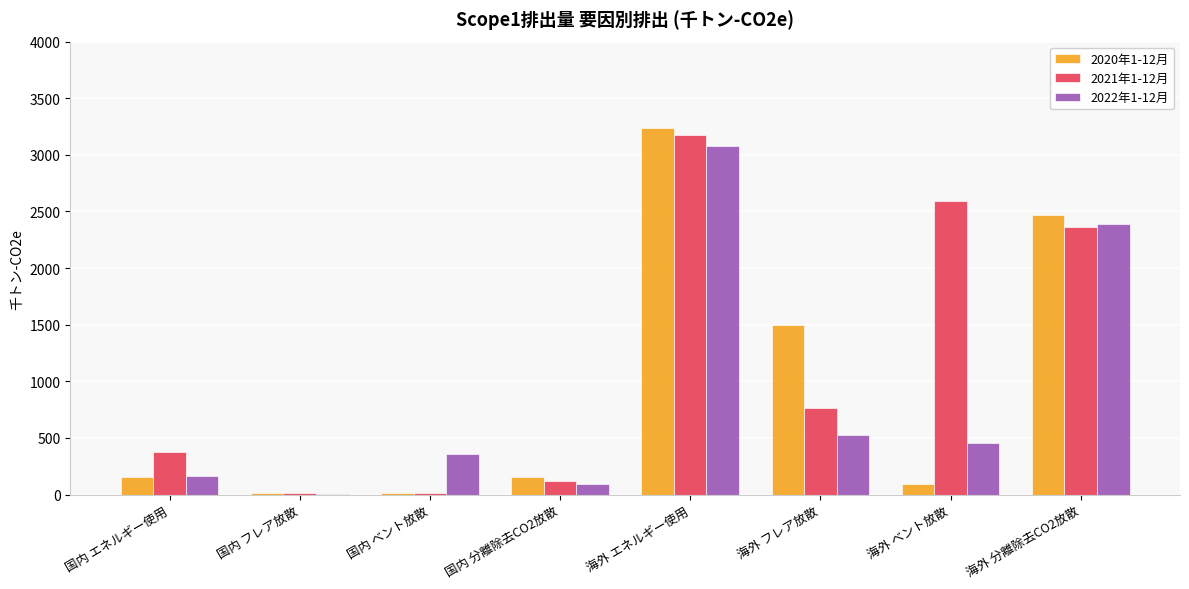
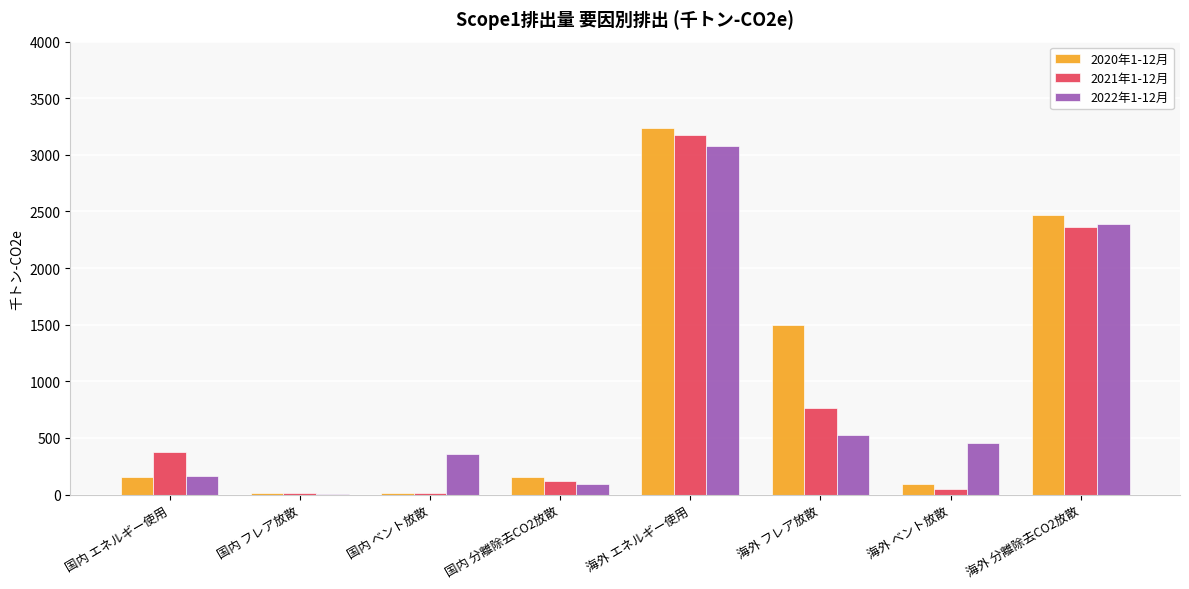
  {
    "2020年1-12月": {
      "国内 エネルギー使用": 150,
      "国内 分離除去CO2放散": 150,
      "海外 エネルギー使用": 3240,
      "海外 フレア放散": 1500,
      "海外 ベント放散": 100,
      "海外 分離除去CO2放散": 2470
    },
    "2021年1-12月": {
      "国内 エネルギー使用": 380,
      "国内 分離除去CO2放散": 120,
      "海外 エネルギー使用": 3180,
      "海外 フレア放散": 770,
-     "海外 ベント放散": 2590,
+     "海外 ベント放散": 50,
      "海外 分離除去CO2放散": 2360
    },
    "2022年1-12月": {
      "国内 エネルギー使用": 170,
      "国内 ベント放散": 360,
      "国内 分離除去CO2放散": 90,
      "海外 エネルギー使用": 3080,
      "海外 フレア放散": 530,
      "海外 ベント放散": 450,
      "海外 分離除去CO2放散": 2390
    }
  }
